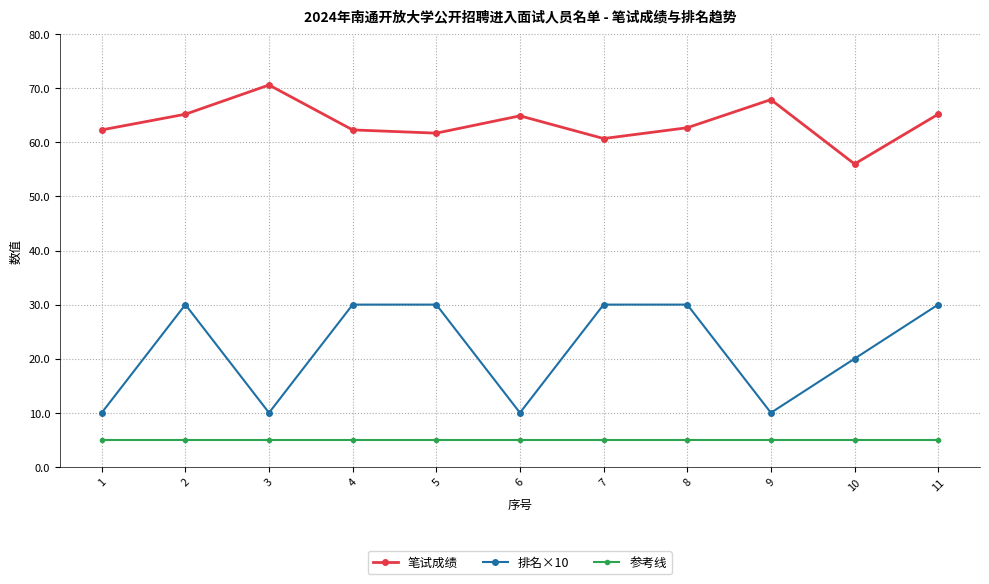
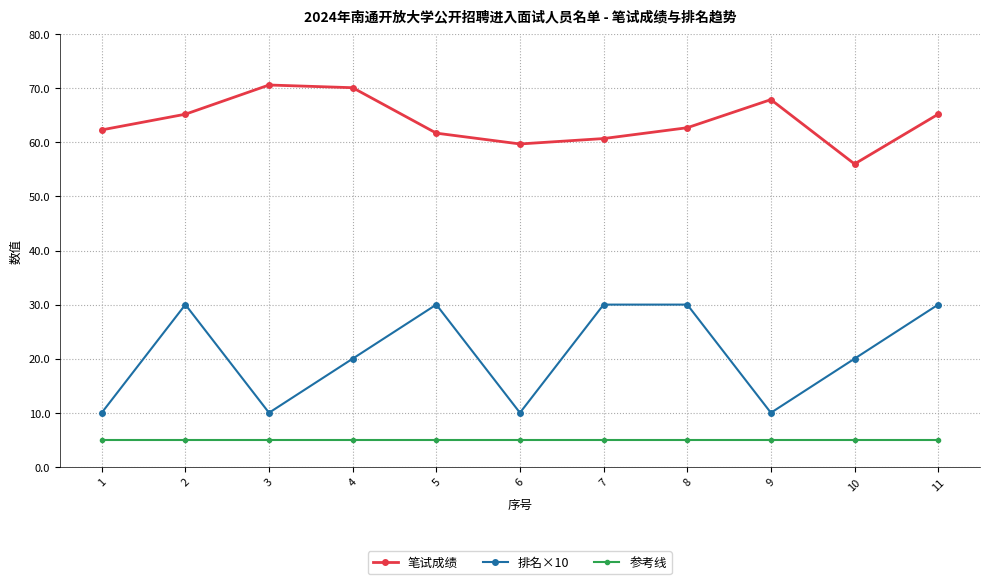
  {
    "笔试成绩": {
      "1": 62,
      "2": 65,
      "3": 71,
-     "4": 62,
+     "4": 70,
      "5": 62,
-     "6": 65,
+     "6": 60,
      "7": 61,
      "8": 63,
      "9": 68,
      "10": 56,
      "11": 65
    },
    "排名×10": {
      "1": 10,
      "2": 30,
      "3": 10,
-     "4": 30,
+     "4": 20,
      "5": 30,
      "6": 10,
      "7": 30,
      "8": 30,
      "9": 10,
      "10": 20,
      "11": 30
    },
    "参考线": {
      "1": 5,
      "2": 5,
      "3": 5,
      "4": 5,
      "5": 5,
      "6": 5,
      "7": 5,
      "8": 5,
      "9": 5,
      "10": 5,
      "11": 5
    }
  }
